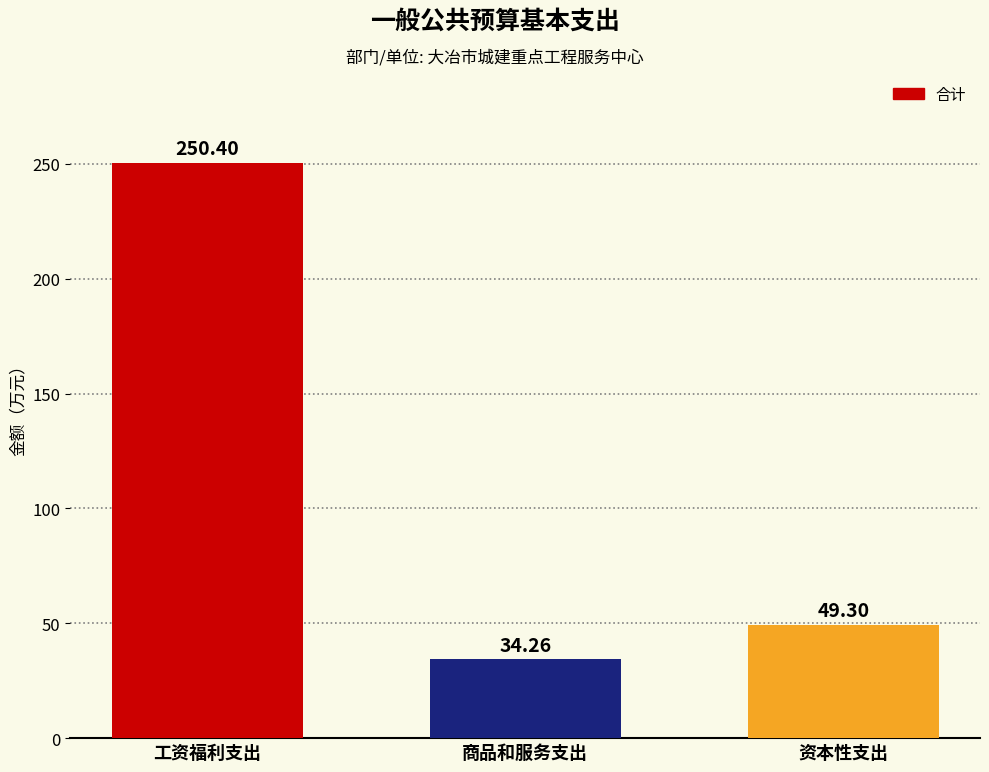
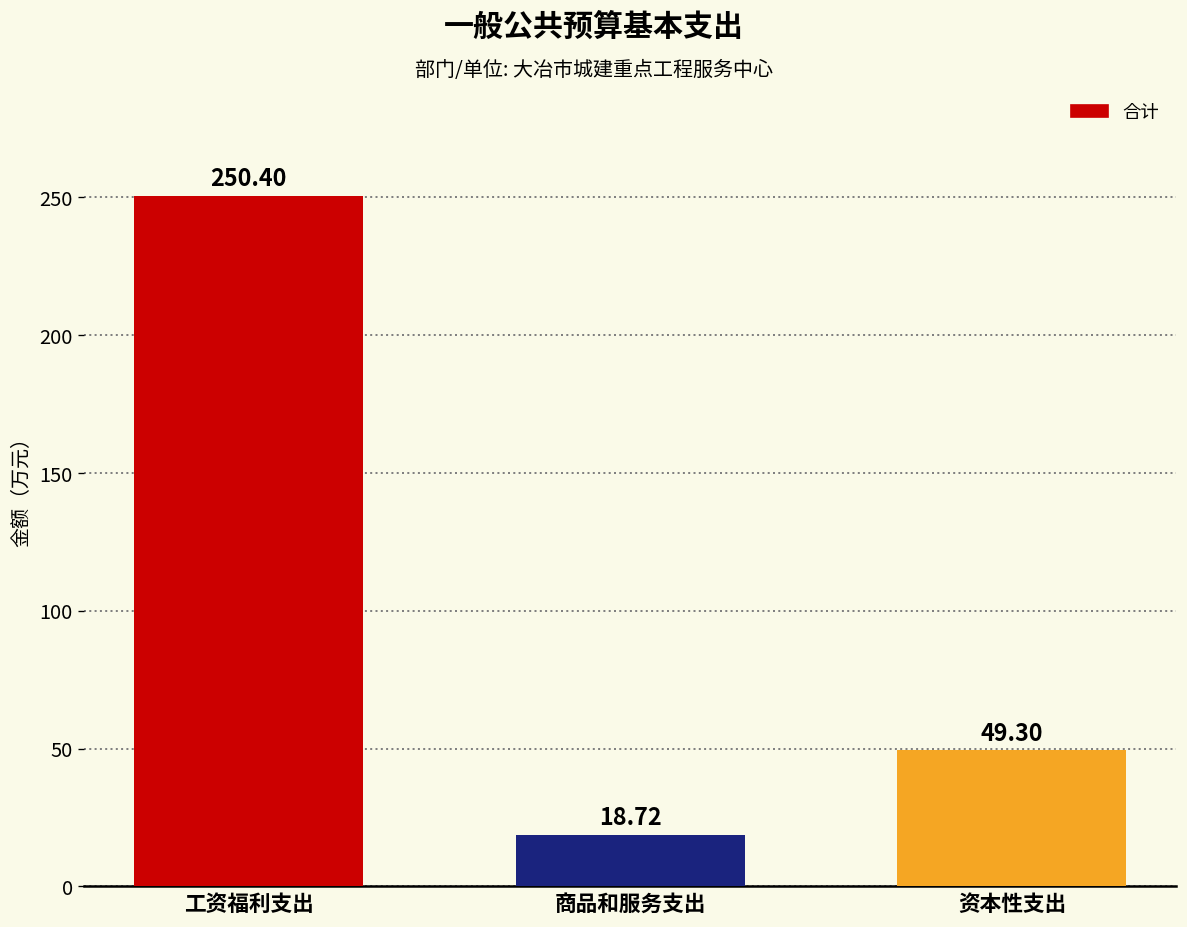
  {
    "工资福利支出": 250.40,
-   "商品和服务支出": 34.26,
+   "商品和服务支出": 18.72,
    "资本性支出": 49.30
  }
